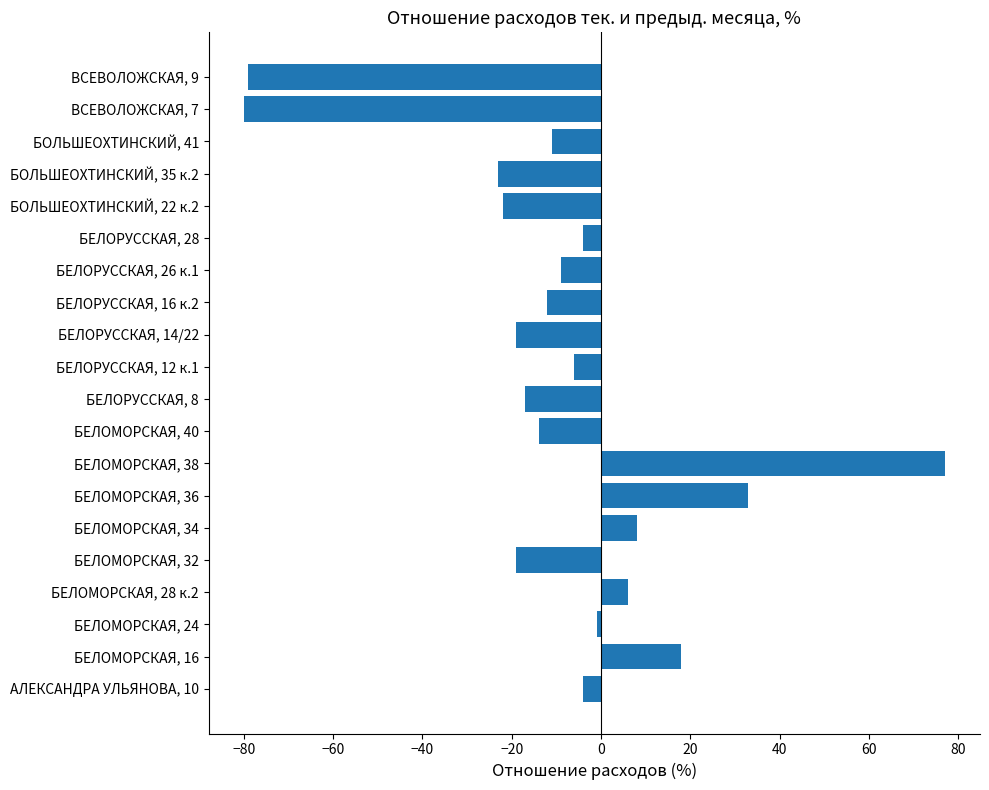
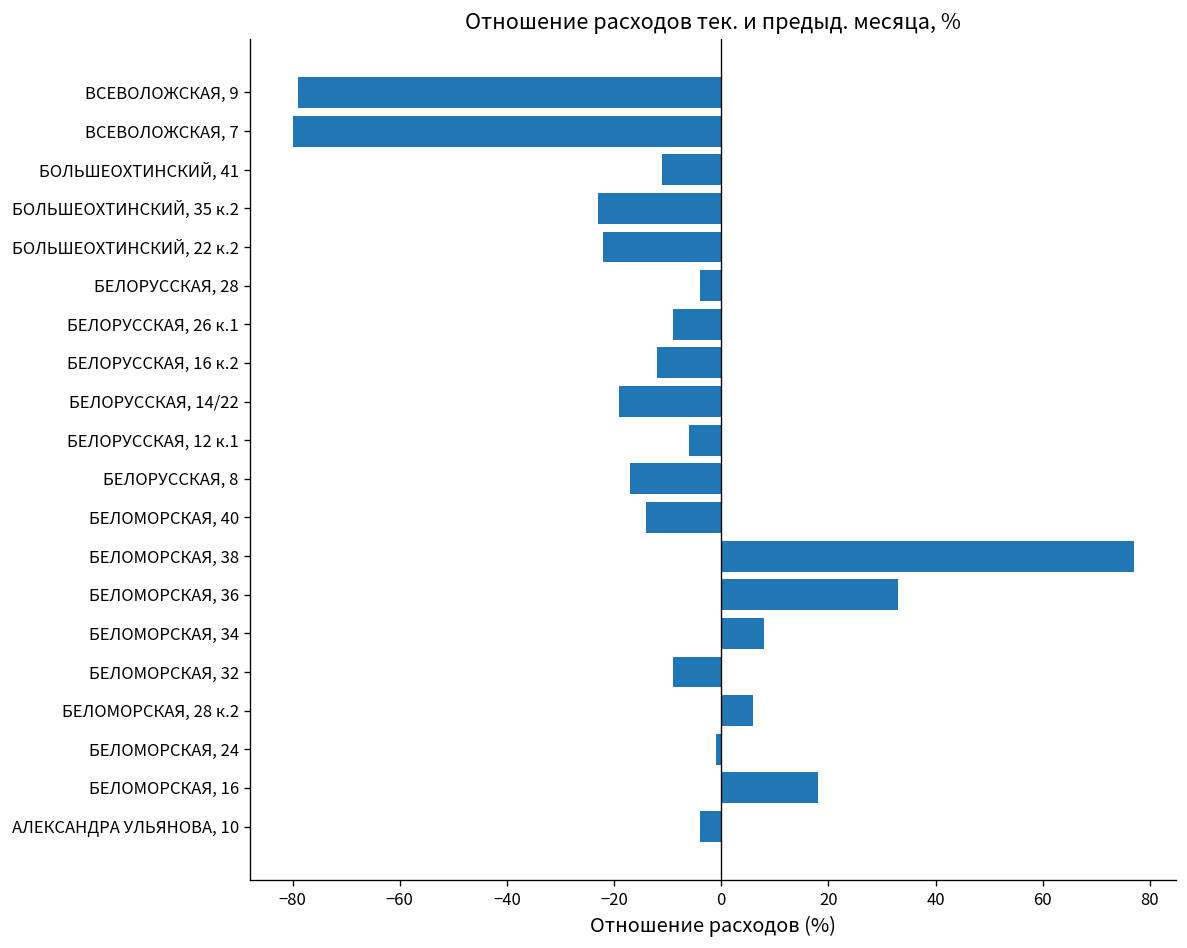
  {
    "ВСЕВОЛОЖСКАЯ, 9": -79,
    "ВСЕВОЛОЖСКАЯ, 7": -80,
    "БОЛЬШЕОХТИНСКИЙ, 41": -11,
    "БОЛЬШЕОХТИНСКИЙ, 35 к.2": -23,
    "БОЛЬШЕОХТИНСКИЙ, 22 к.2": -22,
    "БЕЛОРУССКАЯ, 28": -4,
    "БЕЛОРУССКАЯ, 26 к.1": -9,
    "БЕЛОРУССКАЯ, 16 к.2": -12,
    "БЕЛОРУССКАЯ, 14/22": -19,
    "БЕЛОРУССКАЯ, 12 к.1": -6,
    "БЕЛОРУССКАЯ, 8": -17,
    "БЕЛОМОРСКАЯ, 40": -14,
    "БЕЛОМОРСКАЯ, 38": 77,
    "БЕЛОМОРСКАЯ, 36": 33,
    "БЕЛОМОРСКАЯ, 34": 8,
-   "БЕЛОМОРСКАЯ, 32": -19,
+   "БЕЛОМОРСКАЯ, 32": -9,
    "БЕЛОМОРСКАЯ, 28 к.2": 6,
    "БЕЛОМОРСКАЯ, 24": -1,
    "БЕЛОМОРСКАЯ, 16": 18,
    "АЛЕКСАНДРА УЛЬЯНОВА, 10": -4
  }
